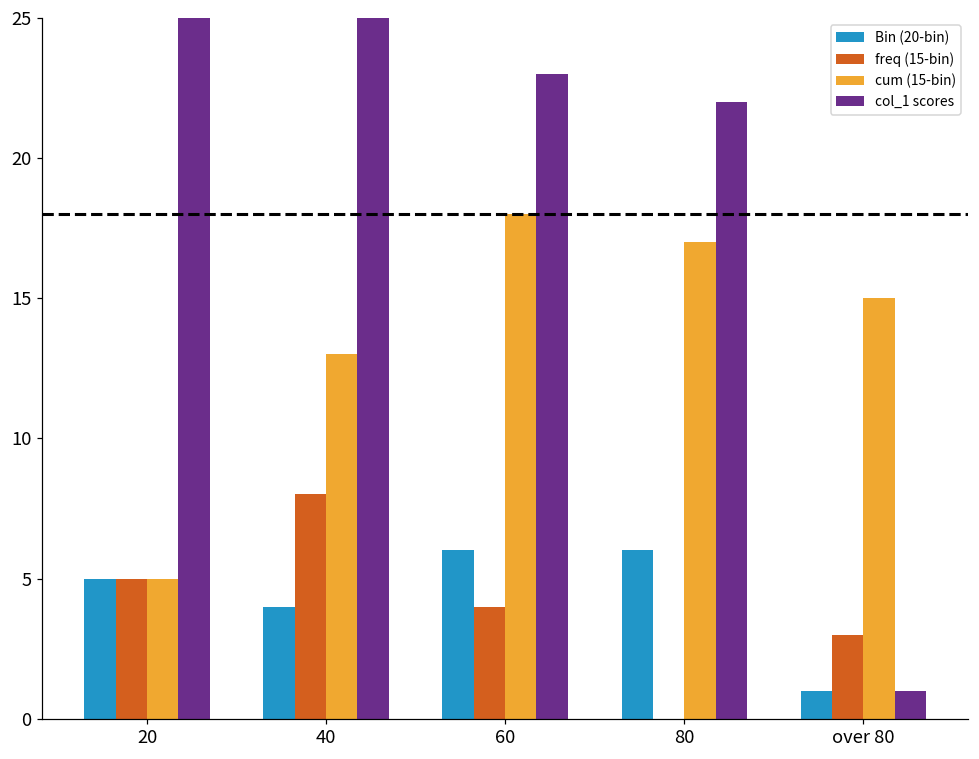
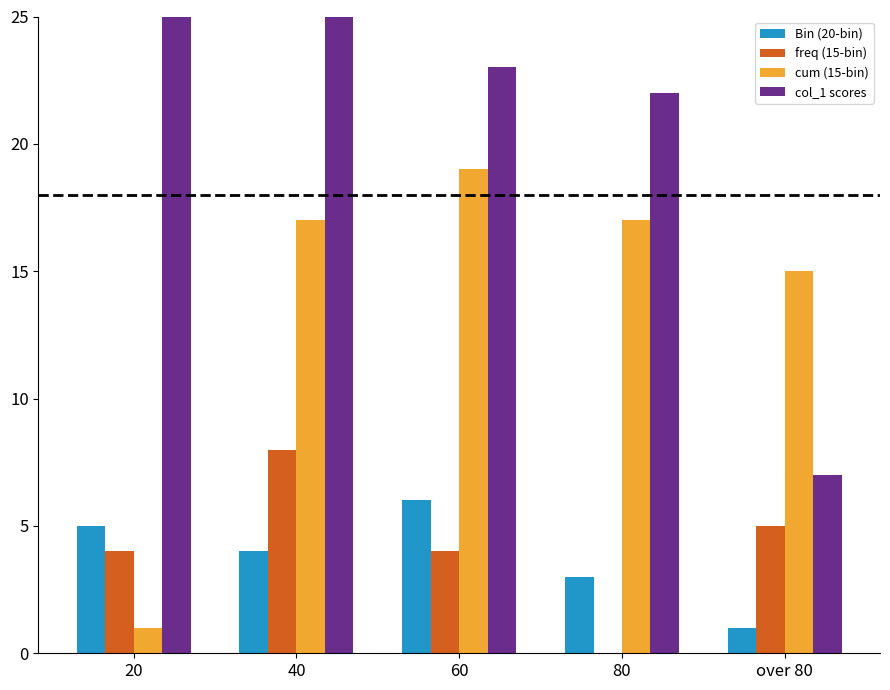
  {
    "Bin (20-bin)": {
      "20": 5,
      "40": 4,
      "60": 6,
-     "80": 6,
+     "80": 3,
      "over 80": 1
    },
    "freq (15-bin)": {
-     "20": 5,
+     "20": 4,
      "40": 8,
      "60": 4,
      "80": 0,
-     "over 80": 3
+     "over 80": 5
    },
    "cum (15-bin)": {
-     "20": 5,
-     "40": 13,
-     "60": 18,
+     "20": 1,
+     "40": 17,
+     "60": 19,
      "80": 17,
      "over 80": 15
    },
    "col_1 scores": {
      "60": 23,
      "80": 22,
-     "over 80": 1
+     "over 80": 7
    }
  }
